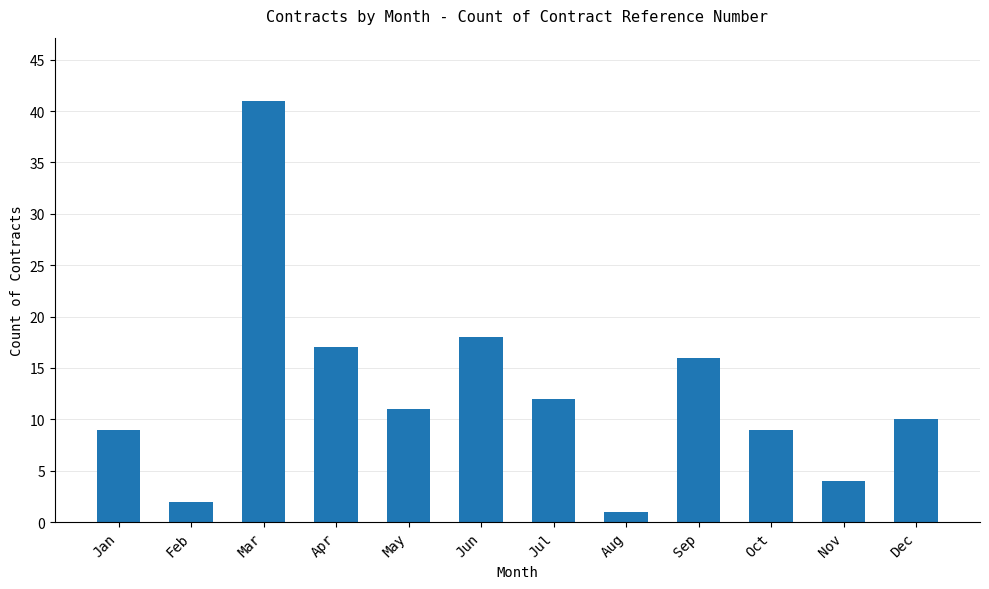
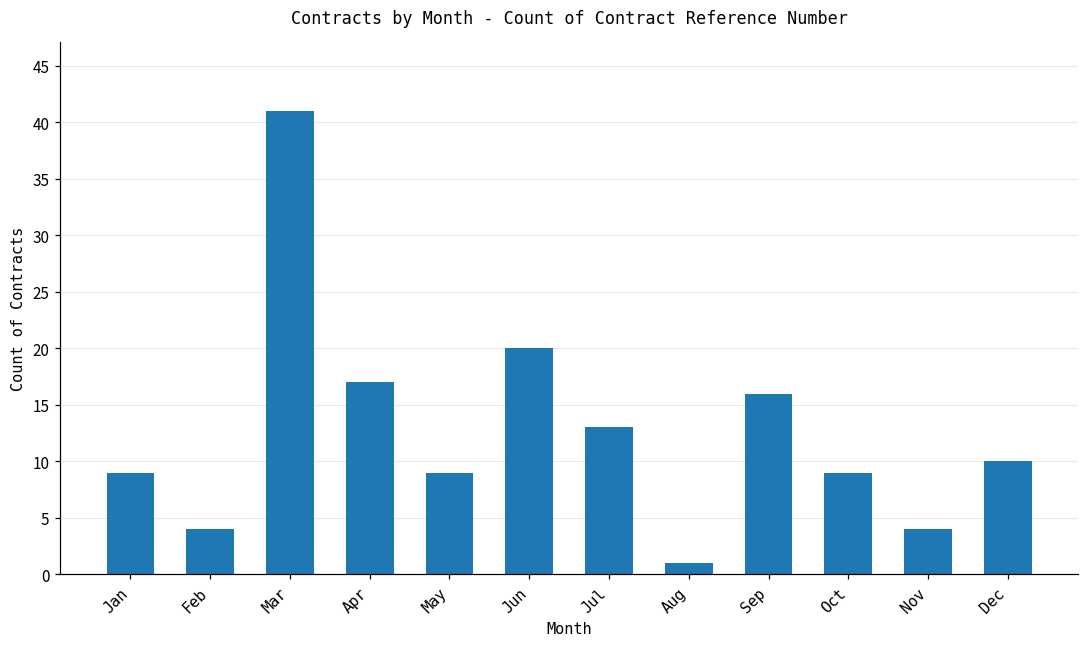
  {
    "Jan": 9,
-   "Feb": 2,
+   "Feb": 4,
    "Mar": 41,
    "Apr": 17,
-   "May": 11,
-   "Jun": 18,
-   "Jul": 12,
+   "May": 9,
+   "Jun": 20,
+   "Jul": 13,
    "Aug": 1,
    "Sep": 16,
    "Oct": 9,
    "Nov": 4,
    "Dec": 10
  }
